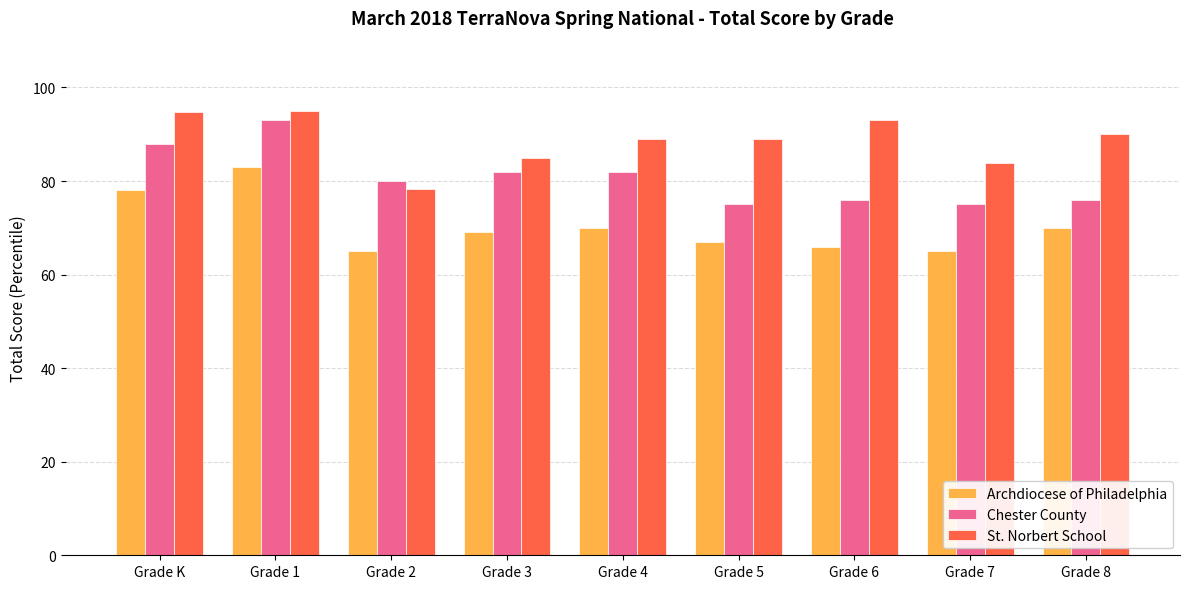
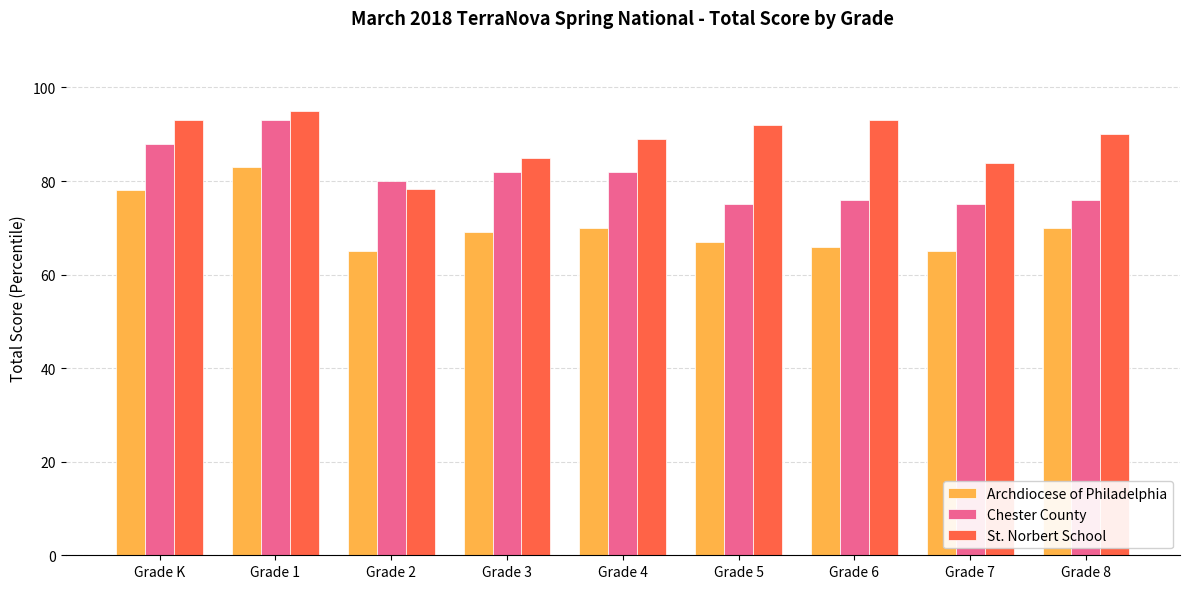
  {
    "Archdiocese of Philadelphia": {
      "Grade K": 78,
      "Grade 1": 83,
      "Grade 2": 65,
      "Grade 3": 69,
      "Grade 4": 70,
      "Grade 5": 67,
      "Grade 6": 66,
      "Grade 7": 65,
      "Grade 8": 70
    },
    "Chester County": {
      "Grade K": 88,
      "Grade 1": 93,
      "Grade 2": 80,
      "Grade 3": 82,
      "Grade 4": 82,
      "Grade 5": 75,
      "Grade 6": 76,
      "Grade 7": 75,
      "Grade 8": 76
    },
    "St. Norbert School": {
-     "Grade K": 95,
+     "Grade K": 93,
      "Grade 1": 95,
      "Grade 2": 78,
      "Grade 3": 85,
      "Grade 4": 89,
-     "Grade 5": 89,
+     "Grade 5": 92,
      "Grade 6": 93,
      "Grade 7": 84,
      "Grade 8": 90
    }
  }
